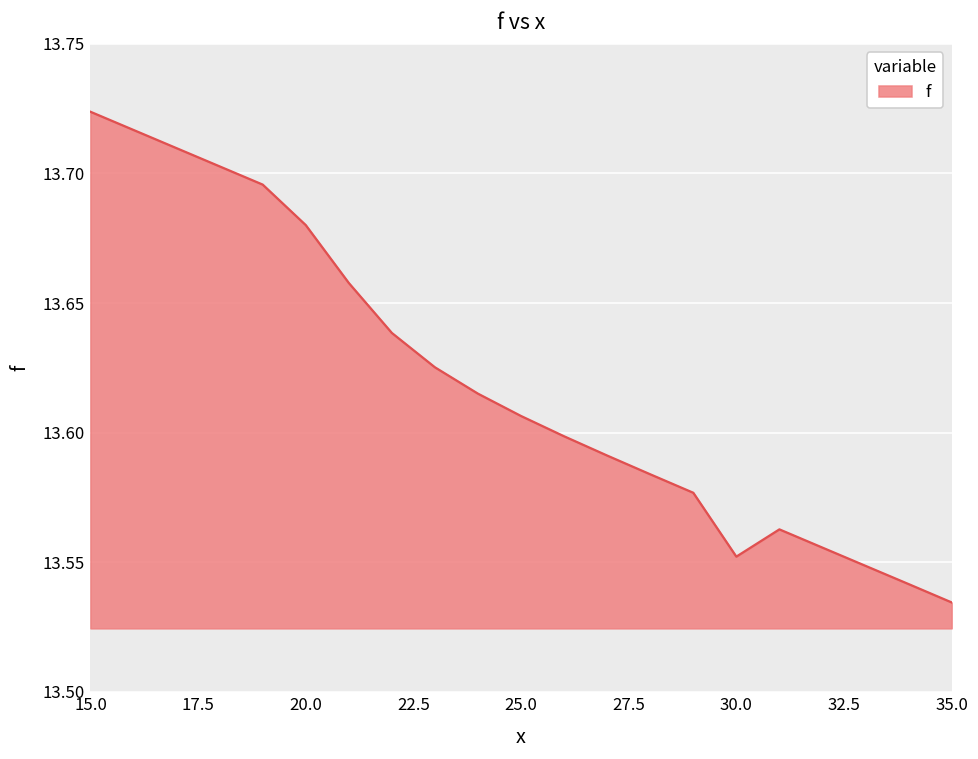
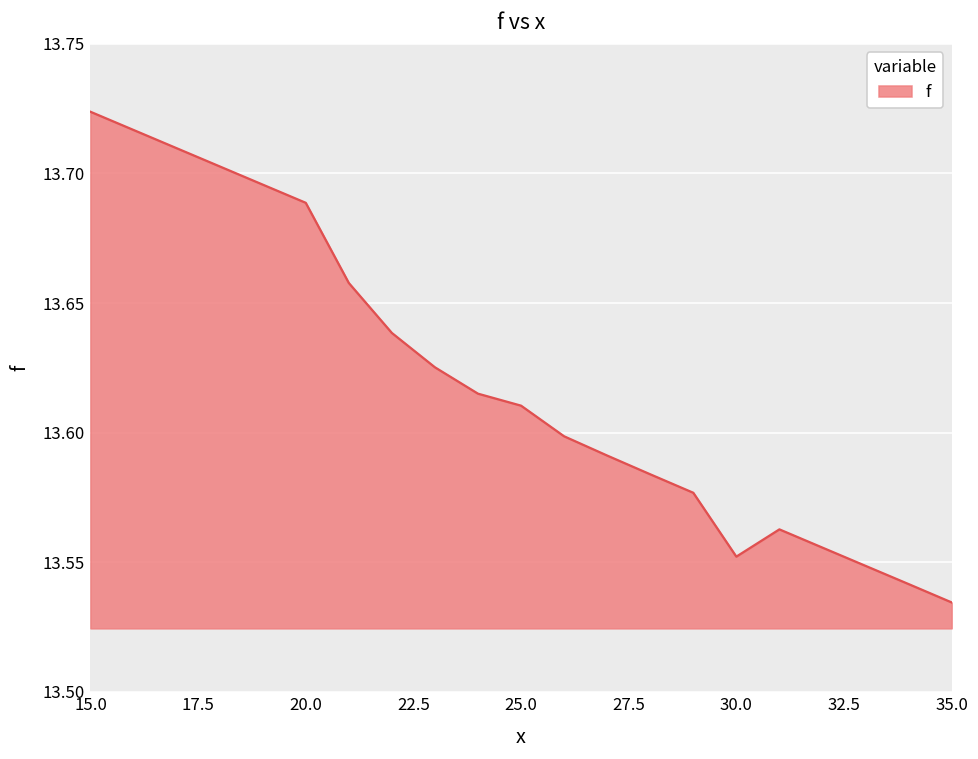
  {
    "15.0": 13.724,
-   "20.0": 13.680,
-   "25.0": 13.606,
+   "20.0": 13.689,
+   "25.0": 13.610,
    "30.0": 13.552,
    "35.0": 13.535
  }
